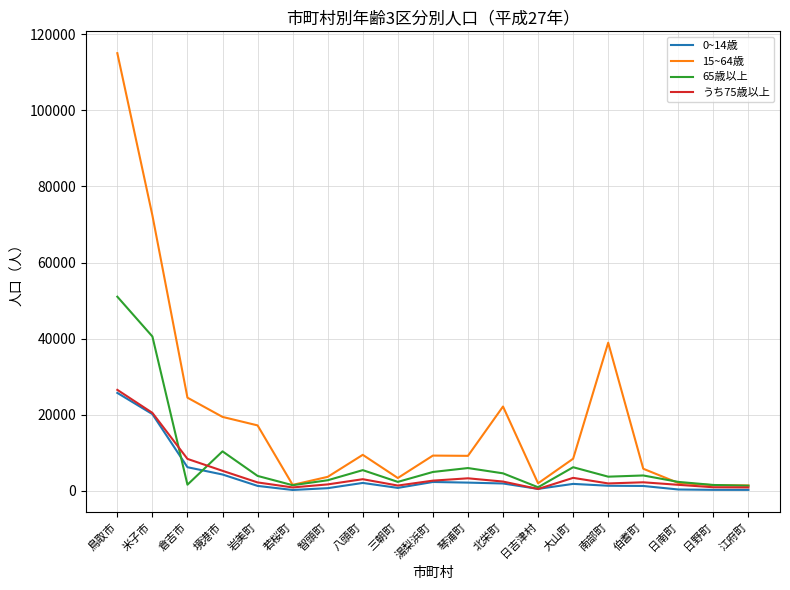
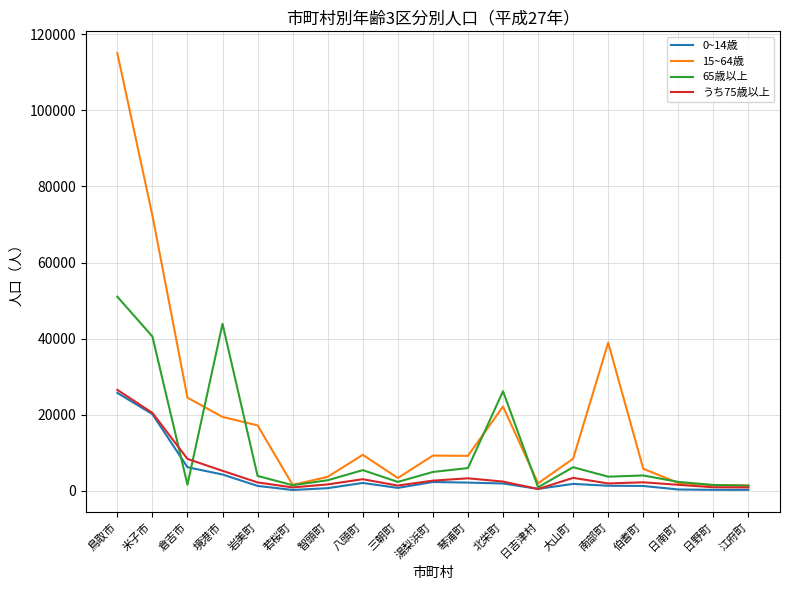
  {
    "0~14歳": {
      "鳥取市": 26000,
      "倉吉市": 6000,
      "境港市": 4000,
      "岩美町": 1000,
      "若桜町": 0,
      "智頭町": 1000,
      "八頭町": 2000,
      "琴浦町": 2000,
      "大山町": 2000,
      "伯耆町": 1000,
      "日南町": 0,
      "日野町": 0
    },
    "15~64歳": {
      "鳥取市": 115000,
      "米子市": 72000,
      "倉吉市": 24000,
      "境港市": 19000,
      "岩美町": 17000,
      "智頭町": 4000,
      "八頭町": 9000,
      "三朝町": 3000,
      "湯梨浜町": 9000,
      "琴浦町": 9000,
      "北栄町": 22000,
      "日吉津村": 2000,
      "大山町": 8000,
      "南部町": 39000,
      "伯耆町": 6000
    },
    "65歳以上": {
      "鳥取市": 51000,
      "米子市": 41000,
      "倉吉市": 2000,
-     "境港市": 10000,
+     "境港市": 44000,
      "岩美町": 4000,
      "智頭町": 3000,
      "八頭町": 5000,
      "三朝町": 2000,
      "湯梨浜町": 5000,
      "琴浦町": 6000,
-     "北栄町": 5000,
+     "北栄町": 26000,
      "大山町": 6000,
      "南部町": 4000,
      "伯耆町": 4000
    },
    "うち75歳以上": {
      "鳥取市": 27000,
      "倉吉市": 8000,
      "境港市": 5000,
      "岩美町": 2000,
      "智頭町": 2000,
      "八頭町": 3000,
      "琴浦町": 3000,
      "大山町": 3000,
      "伯耆町": 2000
    }
  }
